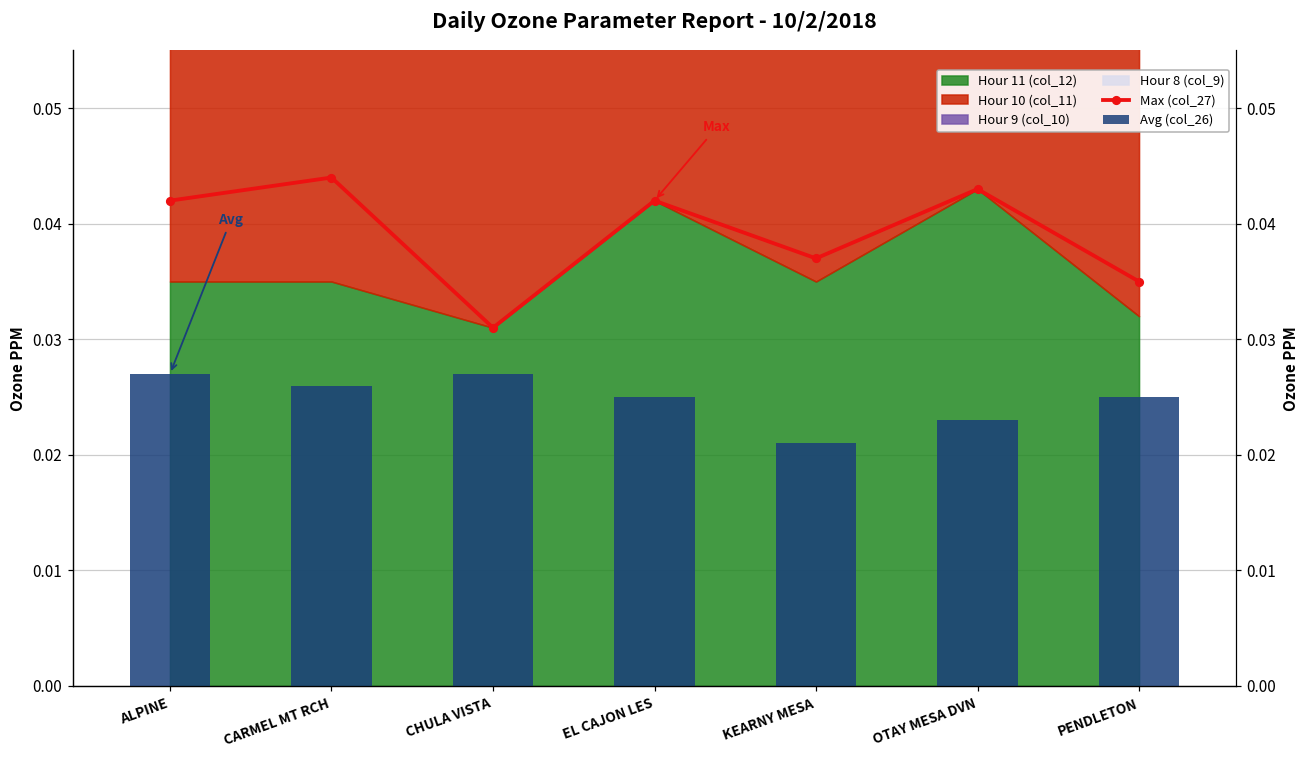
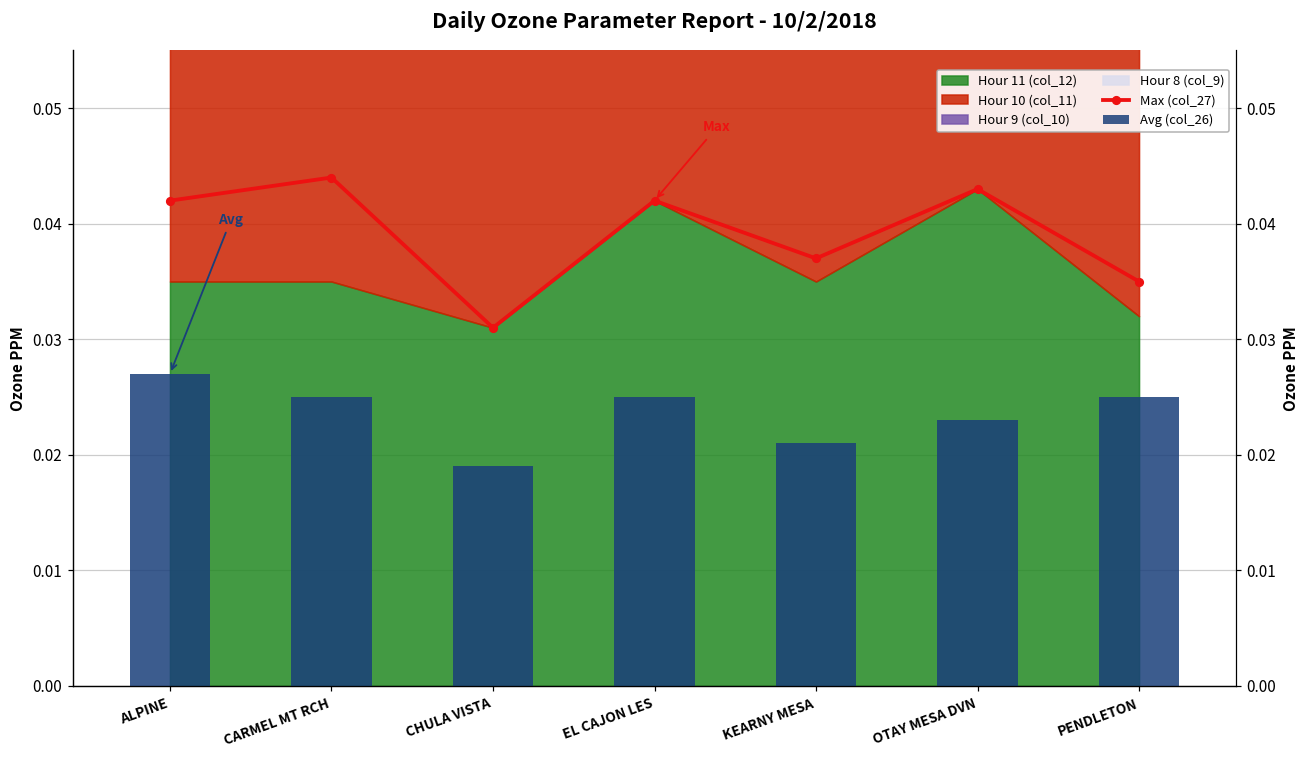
  {
    "Avg (col_26)": {
      "ALPINE": 0.027,
-     "CARMEL MT RCH": 0.026,
-     "CHULA VISTA": 0.027,
+     "CARMEL MT RCH": 0.025,
+     "CHULA VISTA": 0.019,
      "EL CAJON LES": 0.025,
      "KEARNY MESA": 0.021,
      "OTAY MESA DVN": 0.023,
      "PENDLETON": 0.025
    },
    "Hour 11 (col_12)": {
      "ALPINE": 0.035,
      "CARMEL MT RCH": 0.035,
      "KEARNY MESA": 0.035,
      "PENDLETON": 0.032
    }
  }
